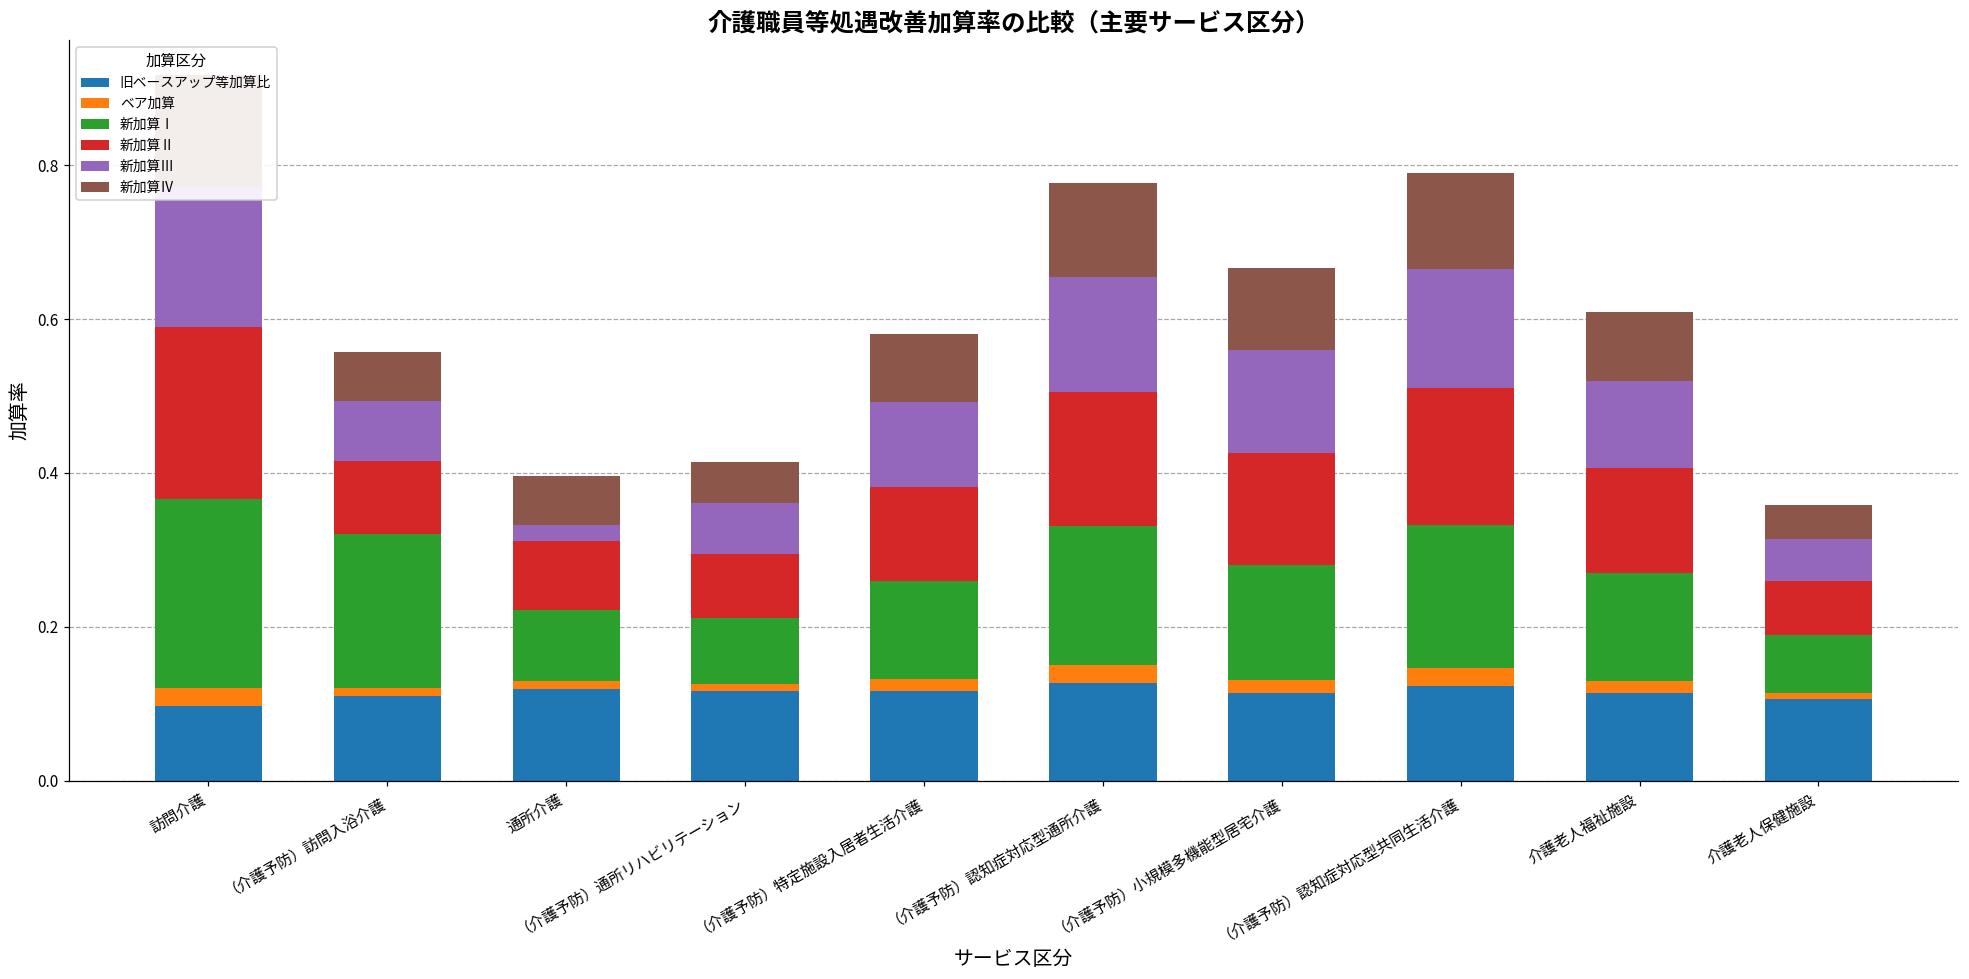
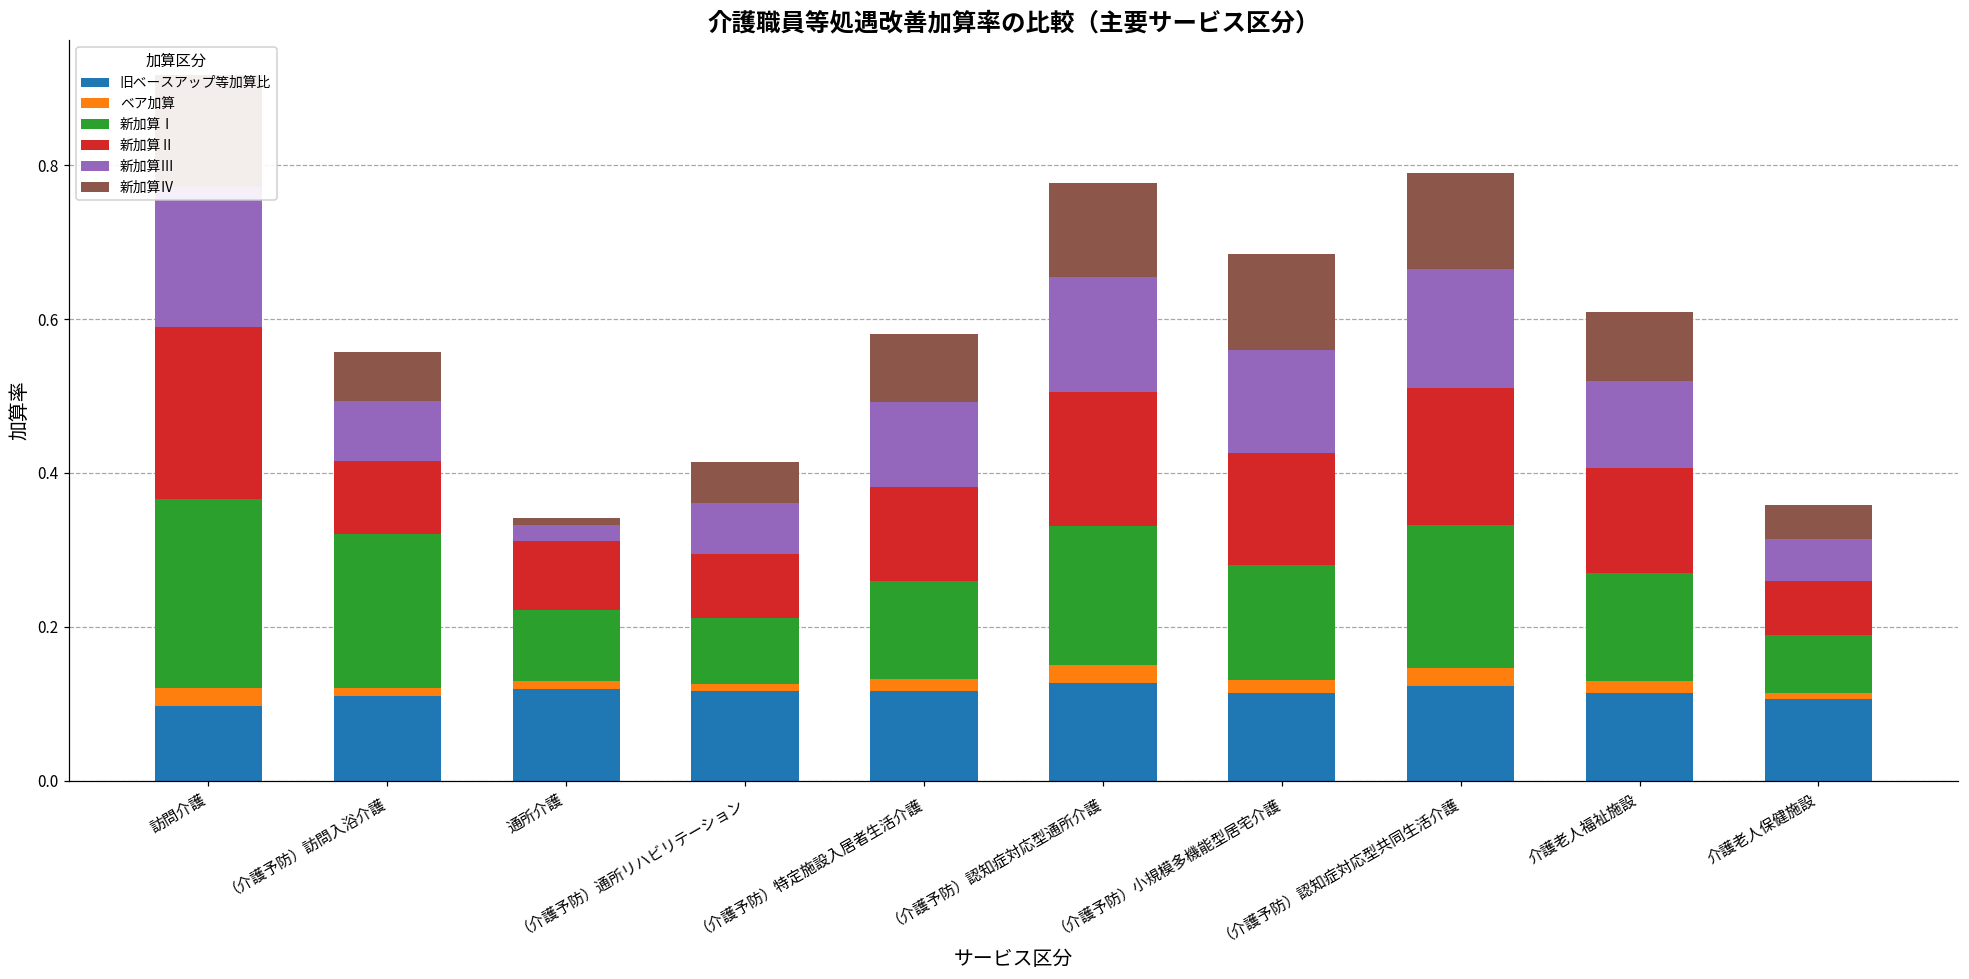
  {
    "旧ベースアップ等加算比": {
      "訪問介護": 0.10,
      "（介護予防）訪問入浴介護": 0.11,
      "通所介護": 0.12,
      "（介護予防）通所リハビリテーション": 0.12,
      "（介護予防）特定施設入居者生活介護": 0.12,
      "（介護予防）認知症対応型通所介護": 0.13,
      "（介護予防）小規模多機能型居宅介護": 0.11,
      "（介護予防）認知症対応型共同生活介護": 0.12,
      "介護老人福祉施設": 0.11,
      "介護老人保健施設": 0.11
    },
    "ベア加算": {
      "訪問介護": 0.02,
      "（介護予防）訪問入浴介護": 0.01,
      "通所介護": 0.01,
      "（介護予防）通所リハビリテーション": 0.01,
      "（介護予防）特定施設入居者生活介護": 0.02,
      "（介護予防）認知症対応型通所介護": 0.02,
      "（介護予防）小規模多機能型居宅介護": 0.02,
      "（介護予防）認知症対応型共同生活介護": 0.02,
      "介護老人福祉施設": 0.02,
      "介護老人保健施設": 0.01
    },
    "新加算Ⅰ": {
      "訪問介護": 0.25,
      "（介護予防）訪問入浴介護": 0.20,
      "通所介護": 0.09,
      "（介護予防）通所リハビリテーション": 0.09,
      "（介護予防）特定施設入居者生活介護": 0.13,
      "（介護予防）認知症対応型通所介護": 0.18,
      "（介護予防）小規模多機能型居宅介護": 0.15,
      "（介護予防）認知症対応型共同生活介護": 0.19,
      "介護老人福祉施設": 0.14,
      "介護老人保健施設": 0.08
    },
    "新加算Ⅱ": {
      "訪問介護": 0.22,
      "（介護予防）訪問入浴介護": 0.09,
      "通所介護": 0.09,
      "（介護予防）通所リハビリテーション": 0.08,
      "（介護予防）特定施設入居者生活介護": 0.12,
      "（介護予防）認知症対応型通所介護": 0.17,
      "（介護予防）小規模多機能型居宅介護": 0.15,
      "（介護予防）認知症対応型共同生活介護": 0.18,
      "介護老人福祉施設": 0.14,
      "介護老人保健施設": 0.07
    },
    "新加算Ⅲ": {
      "（介護予防）訪問入浴介護": 0.08,
      "通所介護": 0.02,
      "（介護予防）通所リハビリテーション": 0.07,
      "（介護予防）特定施設入居者生活介護": 0.11,
      "（介護予防）認知症対応型通所介護": 0.15,
      "（介護予防）小規模多機能型居宅介護": 0.13,
      "（介護予防）認知症対応型共同生活介護": 0.16,
      "介護老人福祉施設": 0.11,
      "介護老人保健施設": 0.05
    },
    "新加算Ⅳ": {
      "（介護予防）訪問入浴介護": 0.06,
-     "通所介護": 0.06,
+     "通所介護": 0.01,
      "（介護予防）通所リハビリテーション": 0.05,
      "（介護予防）特定施設入居者生活介護": 0.09,
      "（介護予防）認知症対応型通所介護": 0.12,
-     "（介護予防）小規模多機能型居宅介護": 0.11,
+     "（介護予防）小規模多機能型居宅介護": 0.13,
      "（介護予防）認知症対応型共同生活介護": 0.13,
      "介護老人福祉施設": 0.09,
      "介護老人保健施設": 0.04
    }
  }
